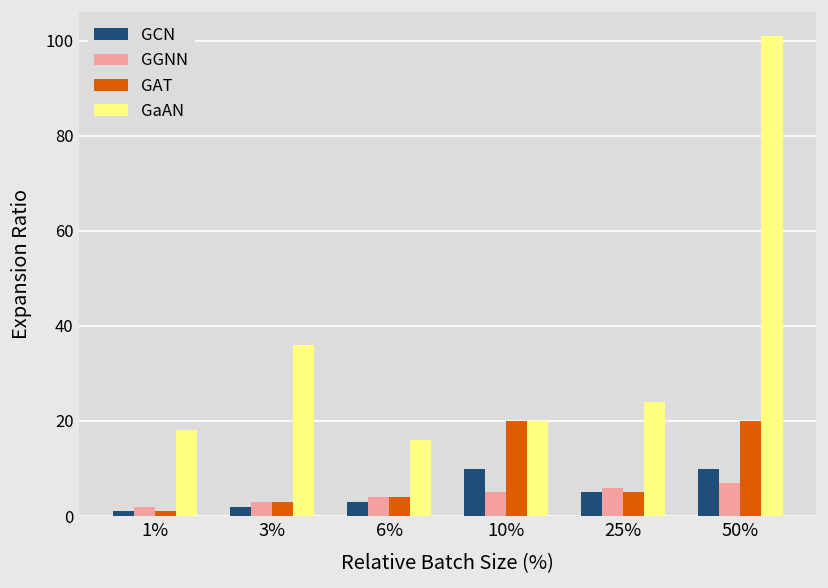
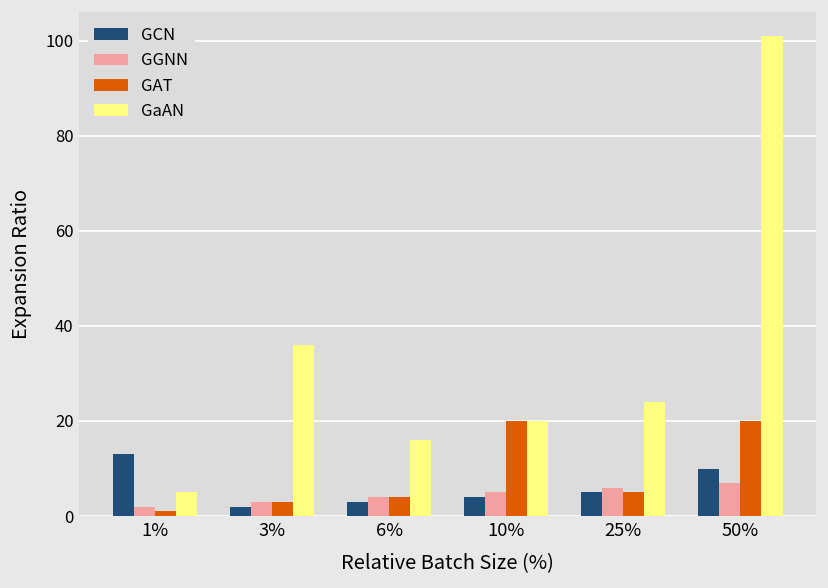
  {
    "GCN": {
-     "1%": 1,
+     "1%": 13,
      "3%": 2,
      "6%": 3,
-     "10%": 10,
+     "10%": 4,
      "25%": 5,
      "50%": 10
    },
    "GGNN": {
      "1%": 2,
      "3%": 3,
      "6%": 4,
      "10%": 5,
      "25%": 6,
      "50%": 7
    },
    "GAT": {
      "1%": 1,
      "3%": 3,
      "6%": 4,
      "10%": 20,
      "25%": 5,
      "50%": 20
    },
    "GaAN": {
-     "1%": 18,
+     "1%": 5,
      "3%": 36,
      "6%": 16,
      "10%": 20,
      "25%": 24,
      "50%": 101
    }
  }
